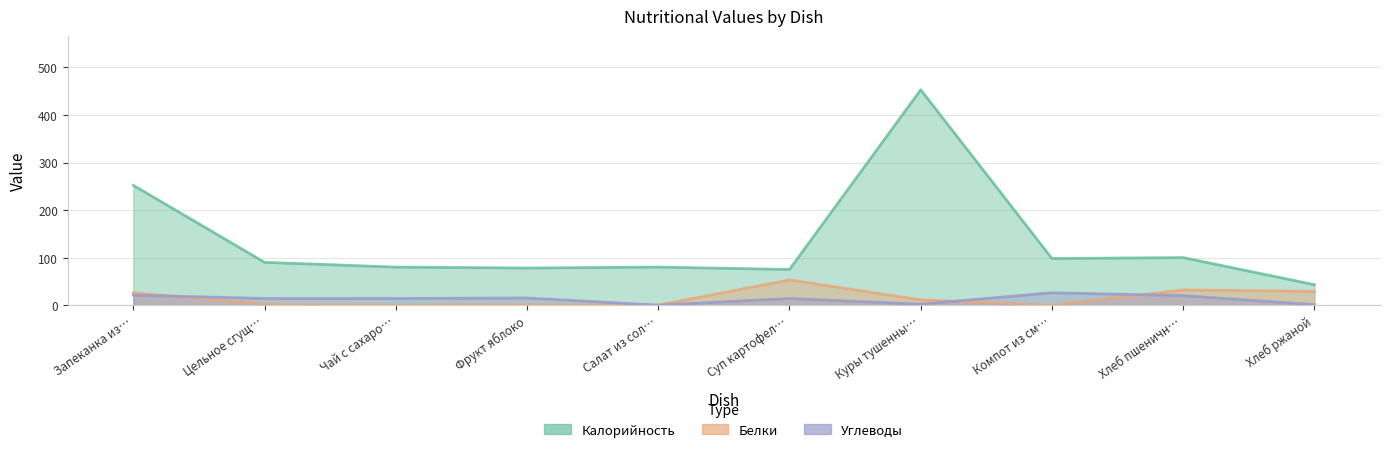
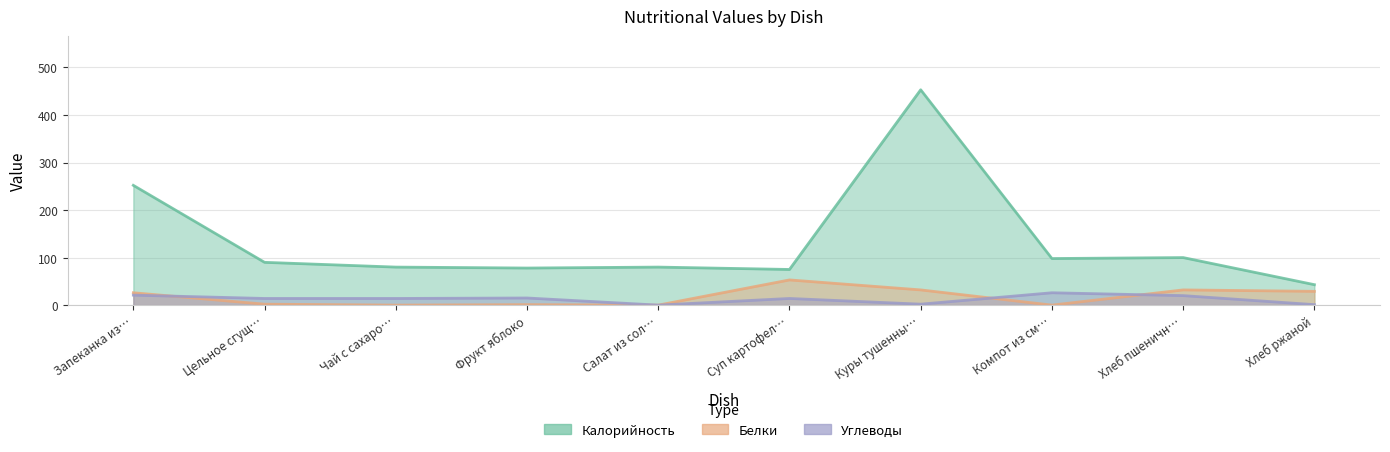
  {
    "Белки": {
      "Цельное сгущ…": 0,
      "Чай с сахаро…": 0,
      "Фрукт яблоко": 0,
      "Суп картофел…": 50,
-     "Куры тушенны…": 10,
+     "Куры тушенны…": 30,
      "Компот из см…": 0,
      "Хлеб пшеничн…": 30,
      "Хлеб ржаной": 30
    }
  }
